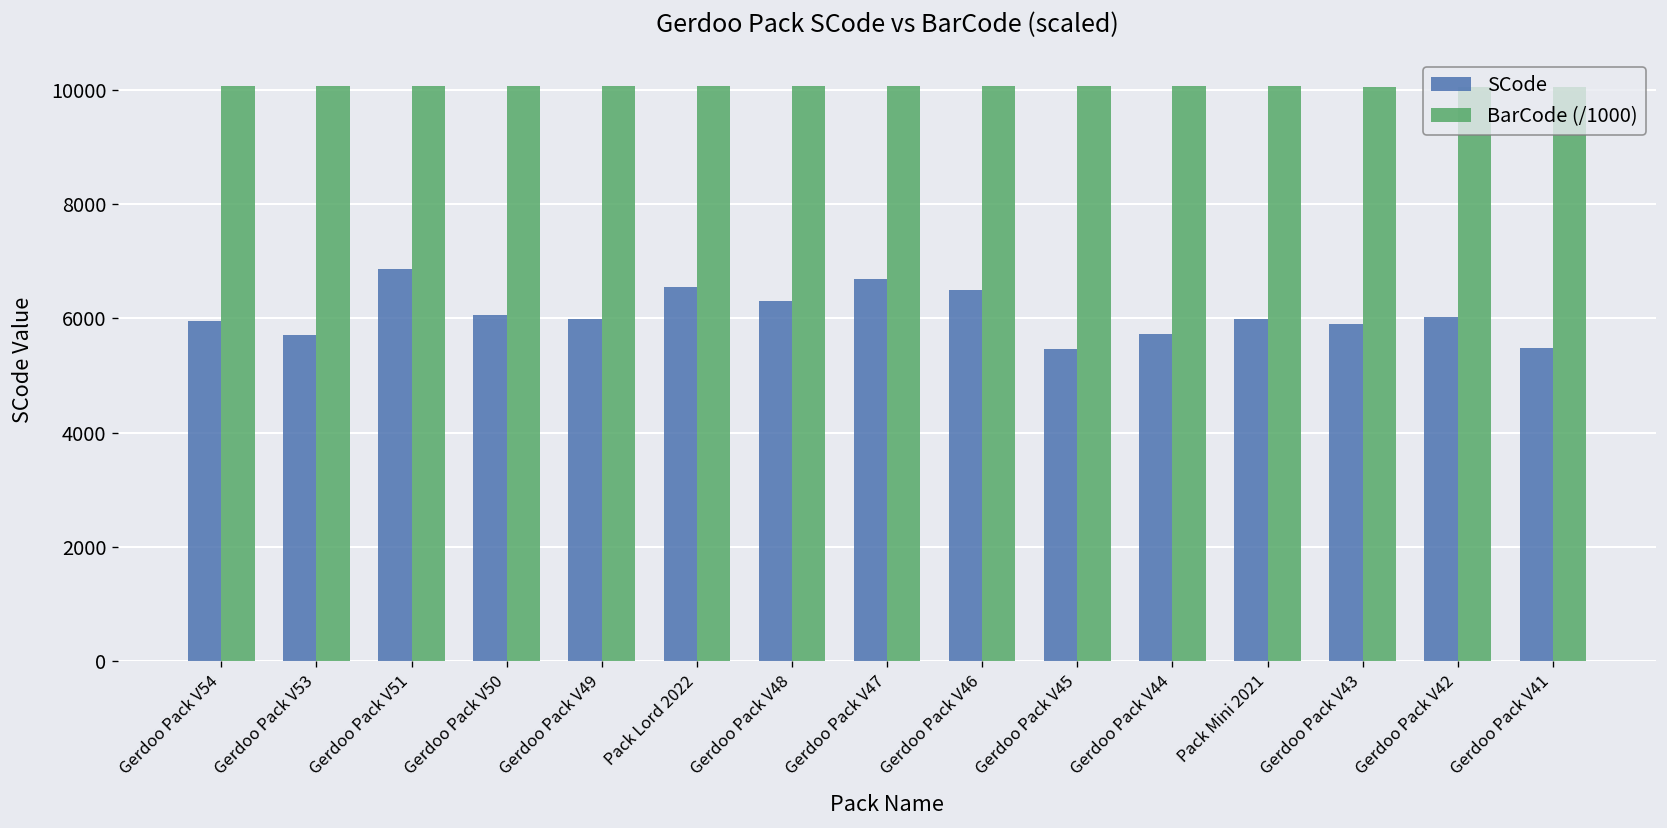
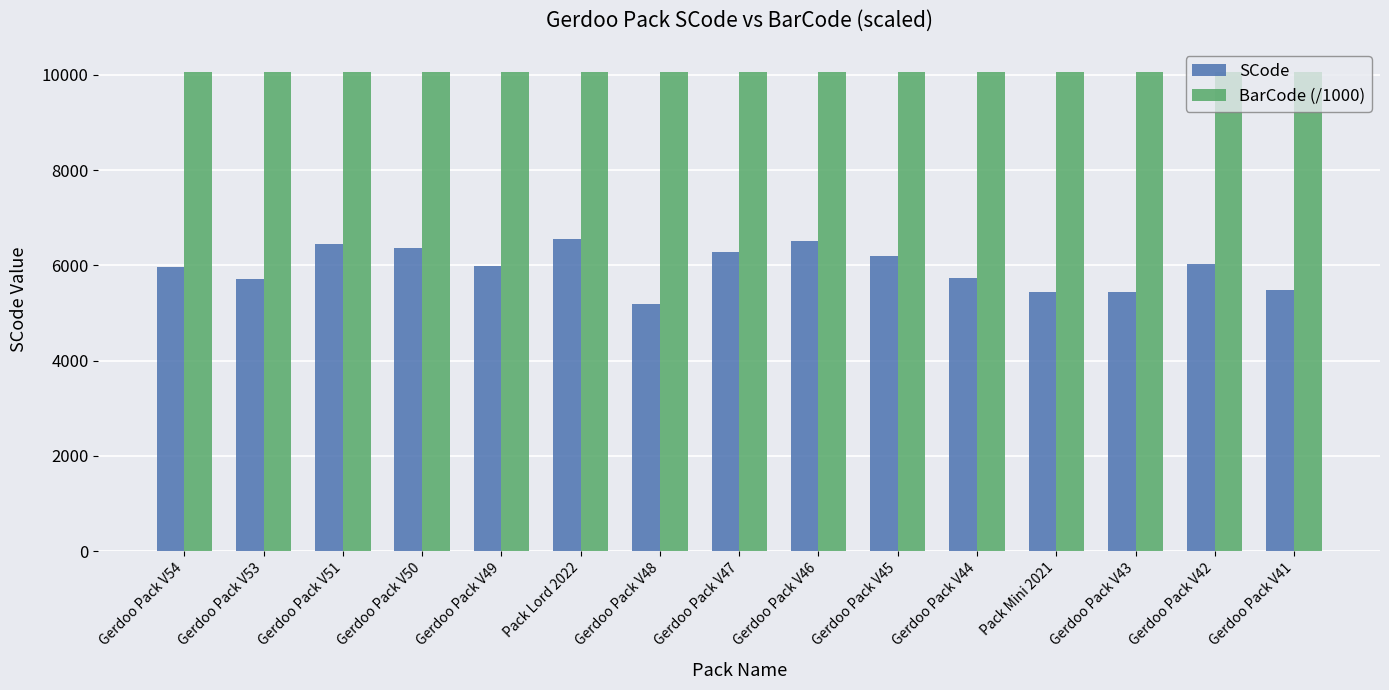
  {
    "SCode": {
      "Gerdoo Pack V54": 6000,
      "Gerdoo Pack V53": 5700,
-     "Gerdoo Pack V51": 6900,
-     "Gerdoo Pack V50": 6100,
+     "Gerdoo Pack V51": 6500,
+     "Gerdoo Pack V50": 6400,
      "Gerdoo Pack V49": 6000,
      "Pack Lord 2022": 6600,
-     "Gerdoo Pack V48": 6300,
-     "Gerdoo Pack V47": 6700,
+     "Gerdoo Pack V48": 5200,
+     "Gerdoo Pack V47": 6300,
      "Gerdoo Pack V46": 6500,
-     "Gerdoo Pack V45": 5500,
+     "Gerdoo Pack V45": 6200,
      "Gerdoo Pack V44": 5700,
-     "Pack Mini 2021": 6000,
-     "Gerdoo Pack V43": 5900,
+     "Pack Mini 2021": 5400,
+     "Gerdoo Pack V43": 5400,
      "Gerdoo Pack V42": 6000,
      "Gerdoo Pack V41": 5500
    },
    "BarCode (/1000)": {
      "Gerdoo Pack V54": 10100,
      "Gerdoo Pack V53": 10100,
      "Gerdoo Pack V51": 10100,
      "Gerdoo Pack V50": 10100,
      "Gerdoo Pack V49": 10100,
      "Pack Lord 2022": 10100,
      "Gerdoo Pack V48": 10100,
      "Gerdoo Pack V47": 10100,
      "Gerdoo Pack V46": 10100,
      "Gerdoo Pack V45": 10100,
      "Gerdoo Pack V44": 10100,
      "Pack Mini 2021": 10100,
      "Gerdoo Pack V43": 10100
    }
  }
